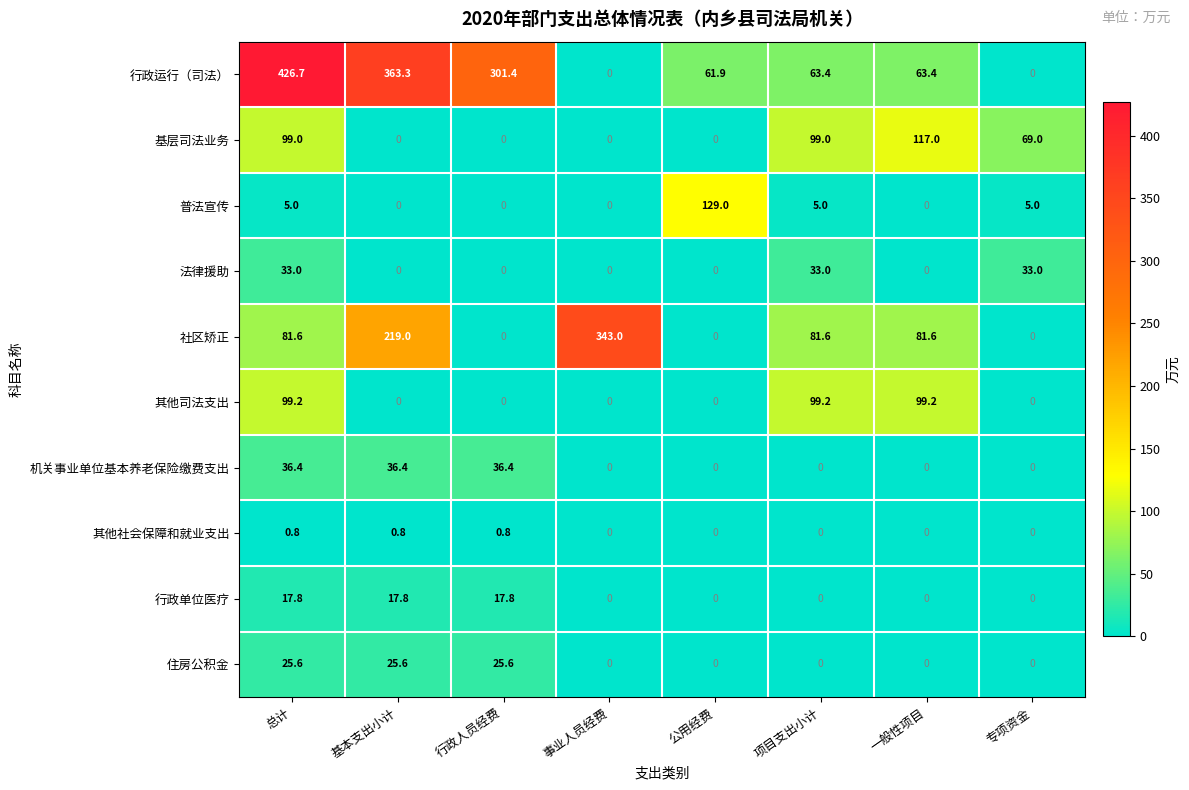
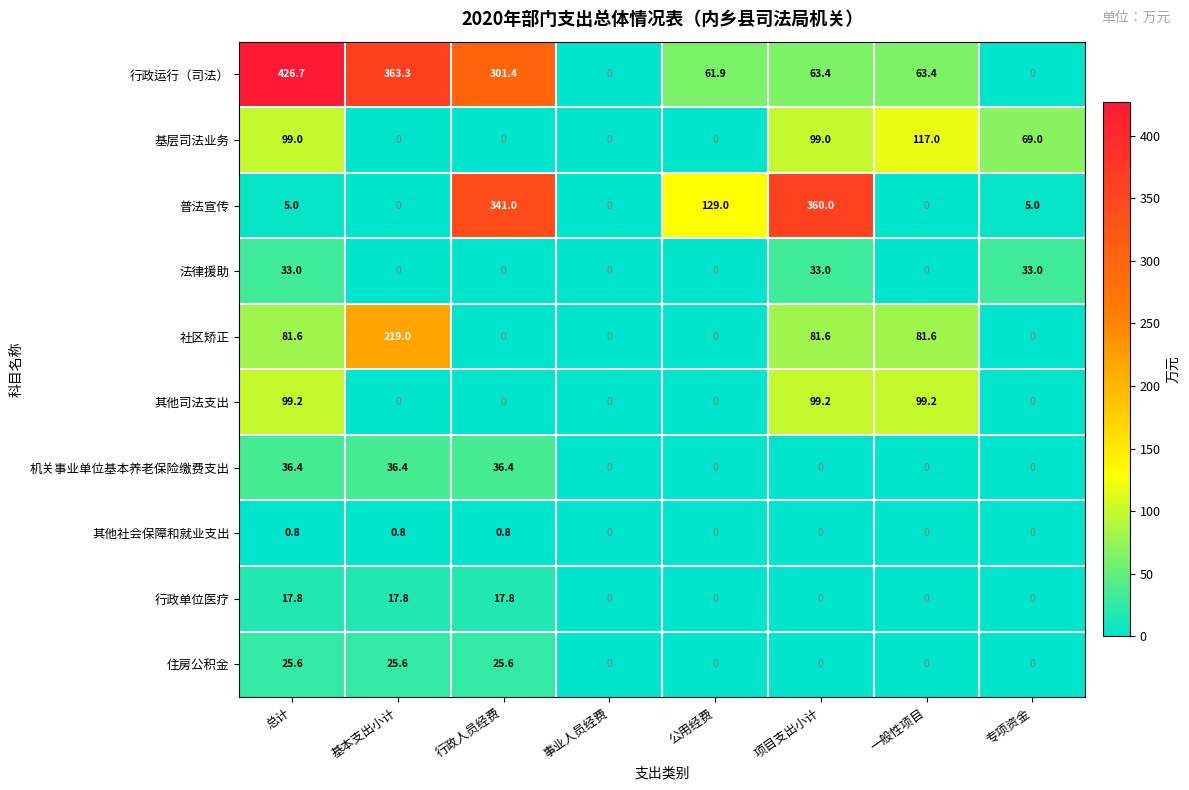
  {
    "行政运行（司法）": {
      "总计": 426.7,
      "基本支出小计": 363.3,
      "行政人员经费": 301.4,
      "事业人员经费": 0,
      "公用经费": 61.9,
      "项目支出小计": 63.4,
      "一般性项目": 63.4,
      "专项资金": 0
    },
    "基层司法业务": {
      "总计": 99.0,
      "基本支出小计": 0,
      "行政人员经费": 0,
      "事业人员经费": 0,
      "公用经费": 0,
      "项目支出小计": 99.0,
      "一般性项目": 117.0,
      "专项资金": 69.0
    },
    "普法宣传": {
      "总计": 5.0,
      "基本支出小计": 0,
-     "行政人员经费": 0,
+     "行政人员经费": 341.0,
      "事业人员经费": 0,
      "公用经费": 129.0,
-     "项目支出小计": 5.0,
+     "项目支出小计": 360.0,
      "一般性项目": 0,
      "专项资金": 5.0
    },
    "法律援助": {
      "总计": 33.0,
      "基本支出小计": 0,
      "行政人员经费": 0,
      "事业人员经费": 0,
      "公用经费": 0,
      "项目支出小计": 33.0,
      "一般性项目": 0,
      "专项资金": 33.0
    },
    "社区矫正": {
      "总计": 81.6,
      "基本支出小计": 219.0,
      "行政人员经费": 0,
-     "事业人员经费": 343.0,
+     "事业人员经费": 0,
      "公用经费": 0,
      "项目支出小计": 81.6,
      "一般性项目": 81.6,
      "专项资金": 0
    },
    "其他司法支出": {
      "总计": 99.2,
      "基本支出小计": 0,
      "行政人员经费": 0,
      "事业人员经费": 0,
      "公用经费": 0,
      "项目支出小计": 99.2,
      "一般性项目": 99.2,
      "专项资金": 0
    },
    "机关事业单位基本养老保险缴费支出": {
      "总计": 36.4,
      "基本支出小计": 36.4,
      "行政人员经费": 36.4,
      "事业人员经费": 0,
      "公用经费": 0,
      "项目支出小计": 0,
      "一般性项目": 0,
      "专项资金": 0
    },
    "其他社会保障和就业支出": {
      "总计": 0.8,
      "基本支出小计": 0.8,
      "行政人员经费": 0.8,
      "事业人员经费": 0,
      "公用经费": 0,
      "项目支出小计": 0,
      "一般性项目": 0,
      "专项资金": 0
    },
    "行政单位医疗": {
      "总计": 17.8,
      "基本支出小计": 17.8,
      "行政人员经费": 17.8,
      "事业人员经费": 0,
      "公用经费": 0,
      "项目支出小计": 0,
      "一般性项目": 0,
      "专项资金": 0
    },
    "住房公积金": {
      "总计": 25.6,
      "基本支出小计": 25.6,
      "行政人员经费": 25.6,
      "事业人员经费": 0,
      "公用经费": 0,
      "项目支出小计": 0,
      "一般性项目": 0,
      "专项资金": 0
    }
  }
